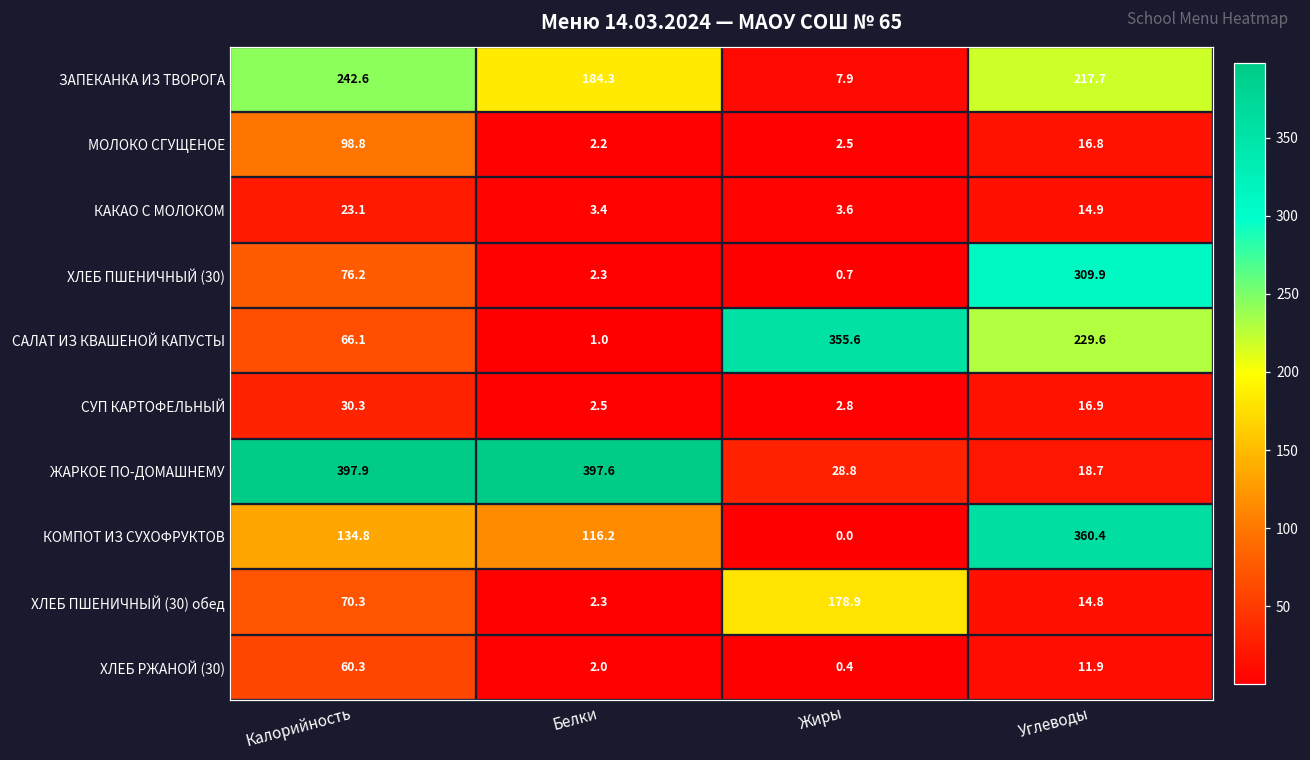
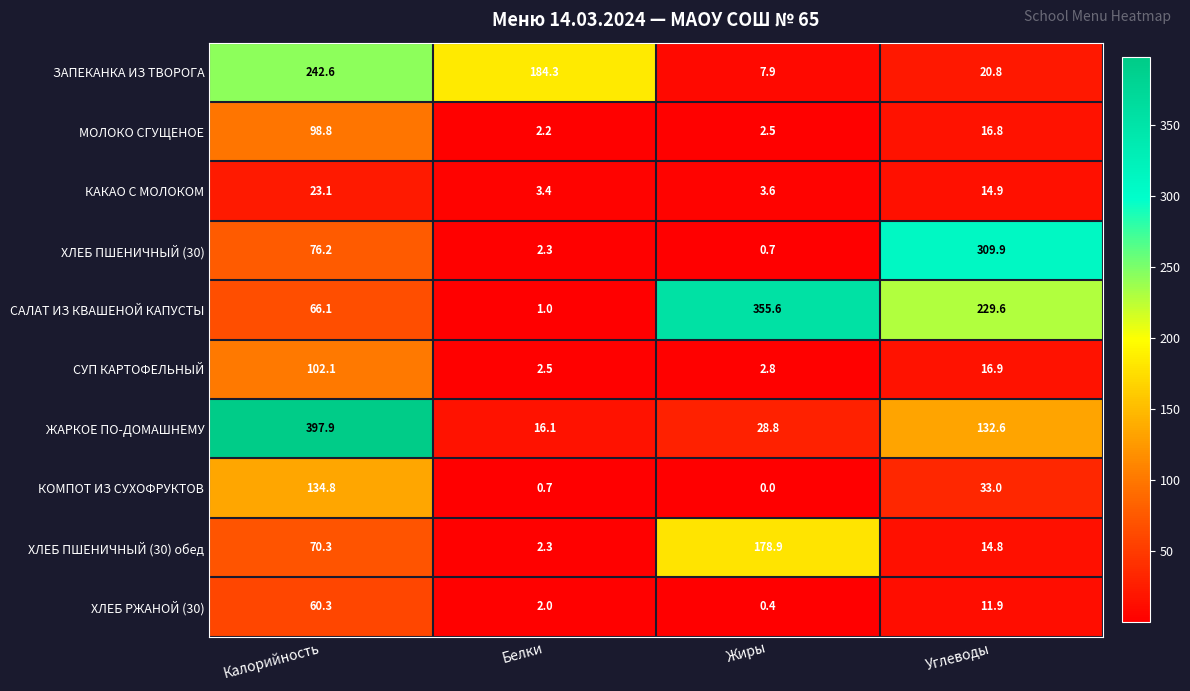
  {
    "ЗАПЕКАНКА ИЗ ТВОРОГА": {
      "Калорийность": 242.6,
      "Белки": 184.3,
      "Жиры": 7.9,
-     "Углеводы": 217.7
+     "Углеводы": 20.8
    },
    "МОЛОКО СГУЩЕНОЕ": {
      "Калорийность": 98.8,
      "Белки": 2.2,
      "Жиры": 2.5,
      "Углеводы": 16.8
    },
    "КАКАО С МОЛОКОМ": {
      "Калорийность": 23.1,
      "Белки": 3.4,
      "Жиры": 3.6,
      "Углеводы": 14.9
    },
    "ХЛЕБ ПШЕНИЧНЫЙ (30)": {
      "Калорийность": 76.2,
      "Белки": 2.3,
      "Жиры": 0.7,
      "Углеводы": 309.9
    },
    "САЛАТ ИЗ КВАШЕНОЙ КАПУСТЫ": {
      "Калорийность": 66.1,
      "Белки": 1.0,
      "Жиры": 355.6,
      "Углеводы": 229.6
    },
    "СУП КАРТОФЕЛЬНЫЙ": {
-     "Калорийность": 30.3,
+     "Калорийность": 102.1,
      "Белки": 2.5,
      "Жиры": 2.8,
      "Углеводы": 16.9
    },
    "ЖАРКОЕ ПО-ДОМАШНЕМУ": {
      "Калорийность": 397.9,
-     "Белки": 397.6,
+     "Белки": 16.1,
      "Жиры": 28.8,
-     "Углеводы": 18.7
+     "Углеводы": 132.6
    },
    "КОМПОТ ИЗ СУХОФРУКТОВ": {
      "Калорийность": 134.8,
-     "Белки": 116.2,
+     "Белки": 0.7,
      "Жиры": 0.0,
-     "Углеводы": 360.4
+     "Углеводы": 33.0
    },
    "ХЛЕБ ПШЕНИЧНЫЙ (30) обед": {
      "Калорийность": 70.3,
      "Белки": 2.3,
      "Жиры": 178.9,
      "Углеводы": 14.8
    },
    "ХЛЕБ РЖАНОЙ (30)": {
      "Калорийность": 60.3,
      "Белки": 2.0,
      "Жиры": 0.4,
      "Углеводы": 11.9
    }
  }
